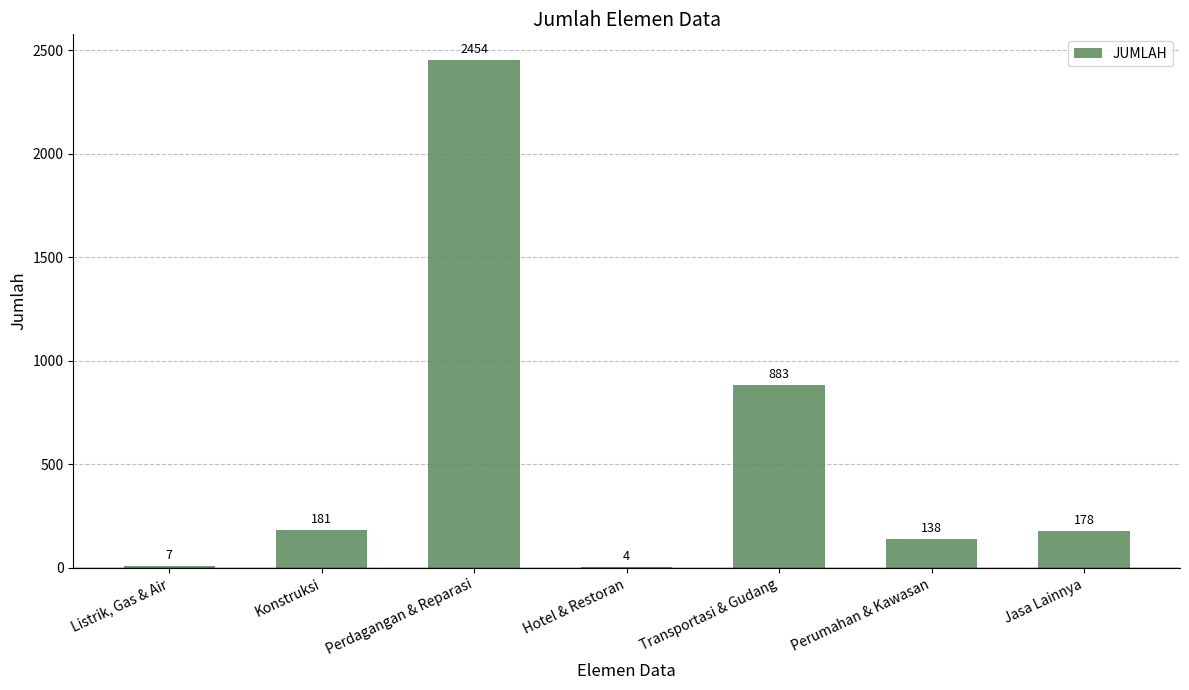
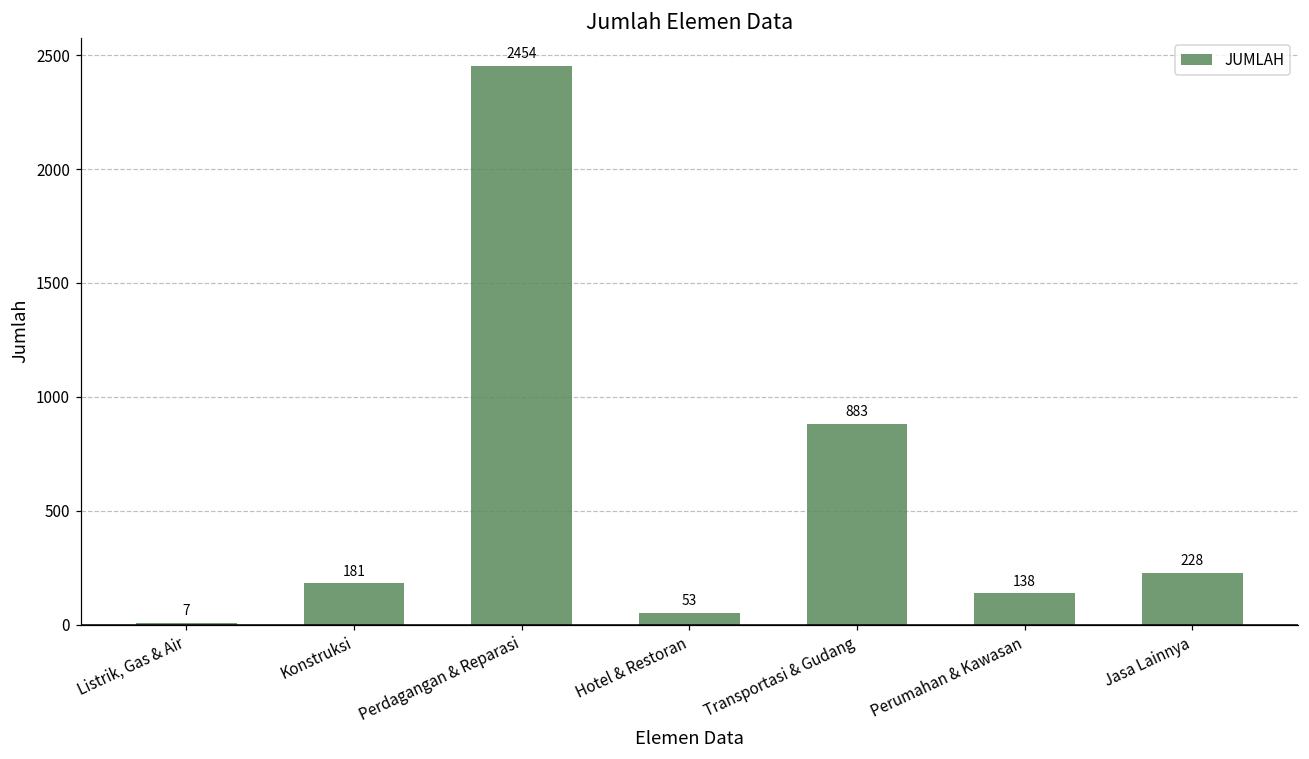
  {
    "Listrik, Gas & Air": 7,
    "Konstruksi": 181,
    "Perdagangan & Reparasi": 2454,
-   "Hotel & Restoran": 4,
+   "Hotel & Restoran": 53,
    "Transportasi & Gudang": 883,
    "Perumahan & Kawasan": 138,
-   "Jasa Lainnya": 178
+   "Jasa Lainnya": 228
  }
